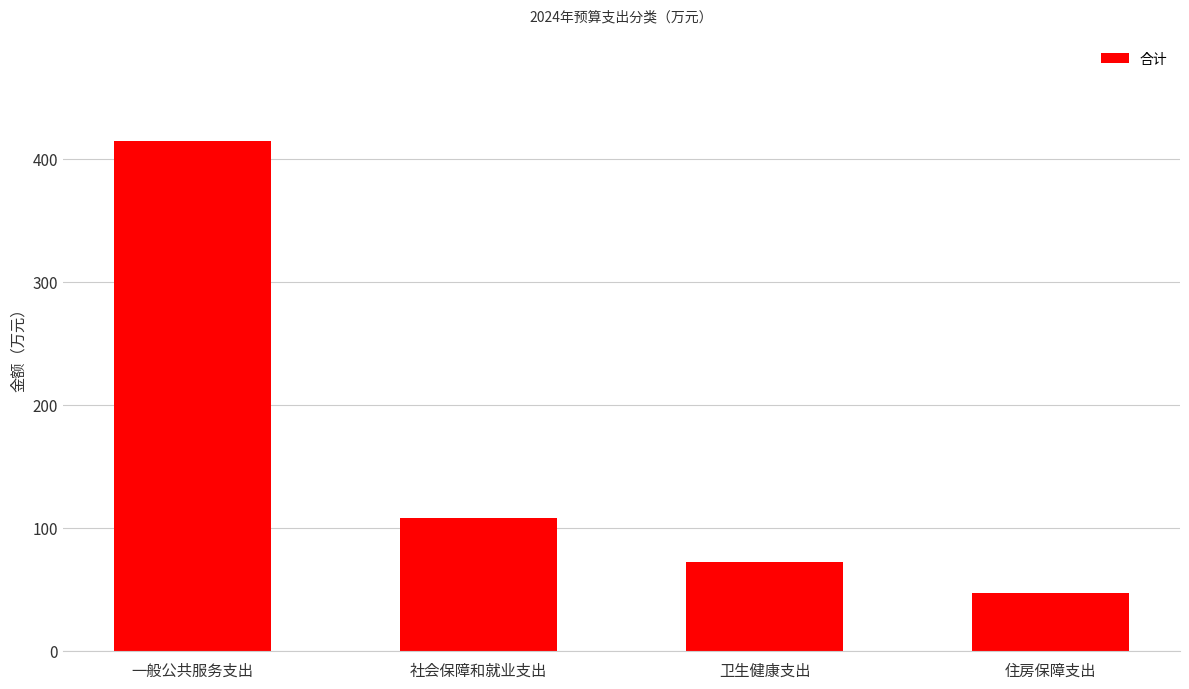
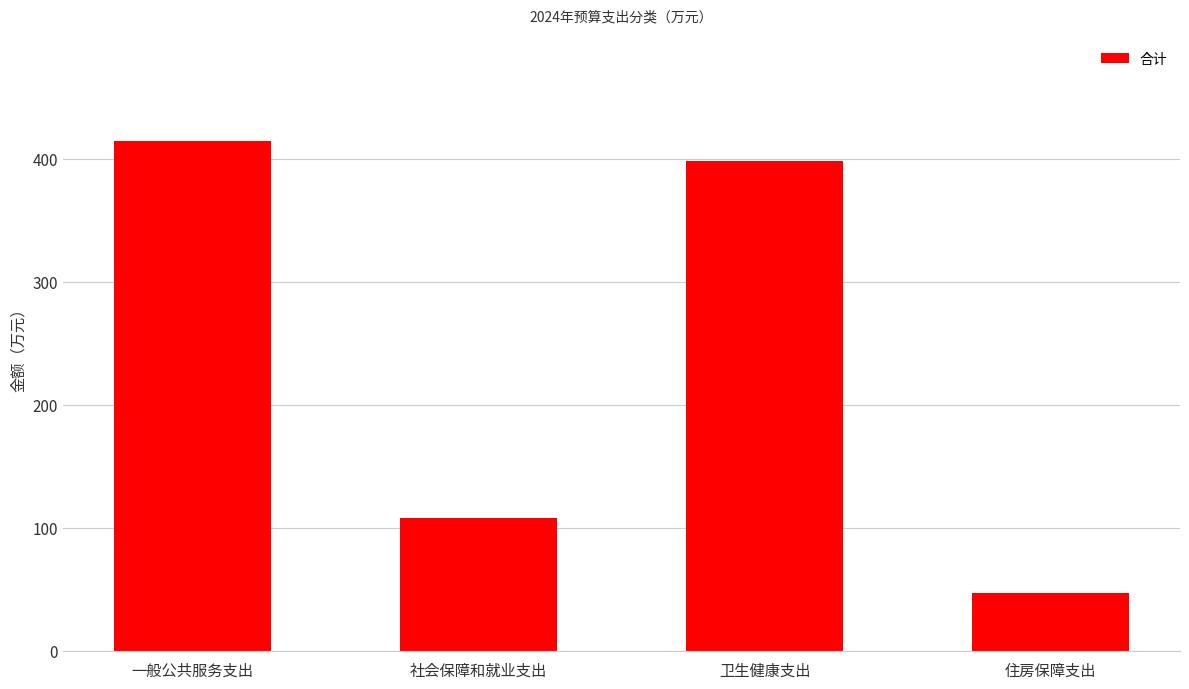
  {
    "一般公共服务支出": 414,
    "社会保障和就业支出": 108,
-   "卫生健康支出": 72,
+   "卫生健康支出": 398,
    "住房保障支出": 47
  }
